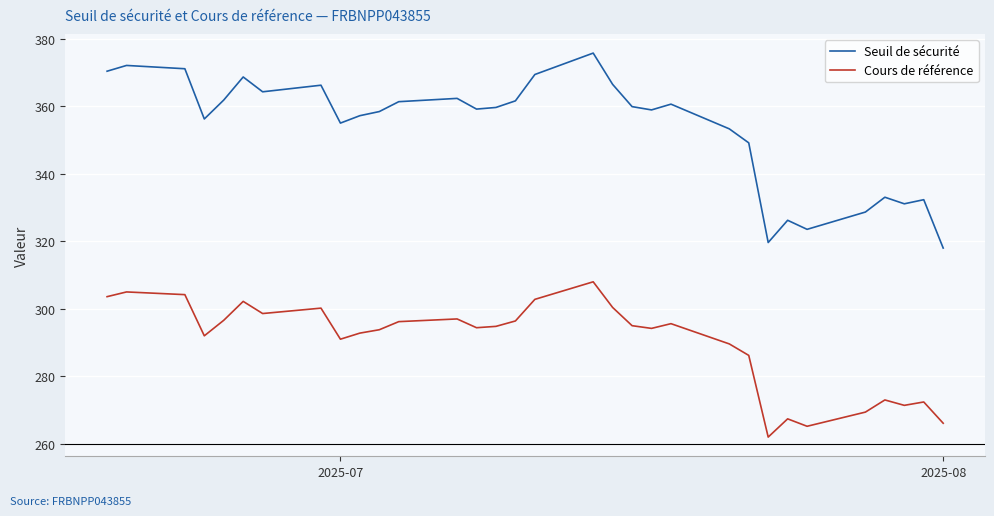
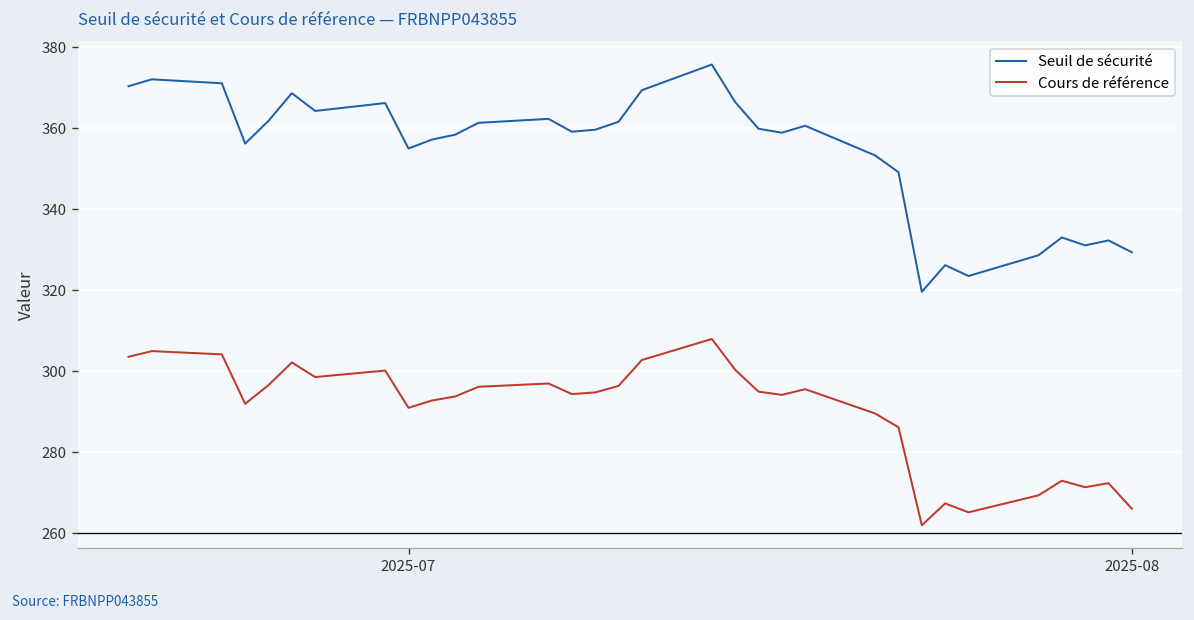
  {
    "Seuil de sécurité": {
      "2025-07": 355,
-     "2025-08": 318
+     "2025-08": 329
    },
    "Cours de référence": {
      "2025-07": 291,
      "2025-08": 266
    }
  }
